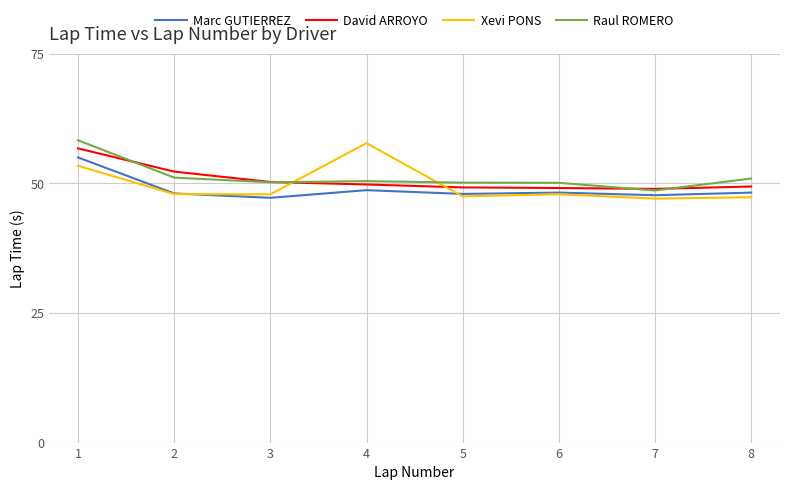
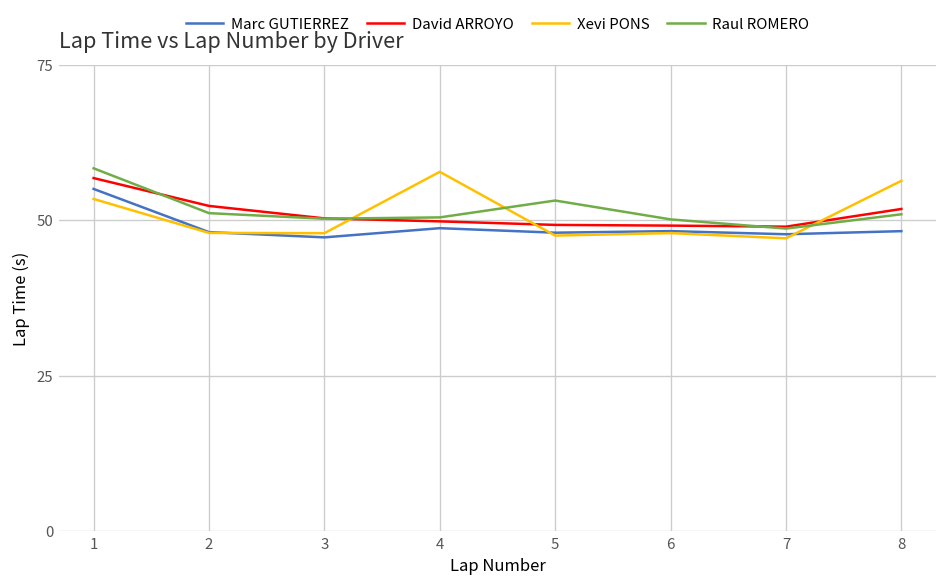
  {
    "Marc GUTIERREZ": {
      "1": 55,
      "3": 47,
      "4": 49,
      "7": 48,
      "8": 48
    },
    "David ARROYO": {
      "1": 57,
      "2": 52,
      "4": 50,
      "5": 49,
      "6": 49,
-     "8": 49
+     "8": 52
    },
    "Xevi PONS": {
      "1": 53,
      "3": 48,
      "4": 58,
      "7": 47,
-     "8": 47
+     "8": 56
    },
    "Raul ROMERO": {
      "1": 58,
      "2": 51,
      "4": 50,
-     "5": 50,
+     "5": 53,
      "6": 50,
      "8": 51
    }
  }
